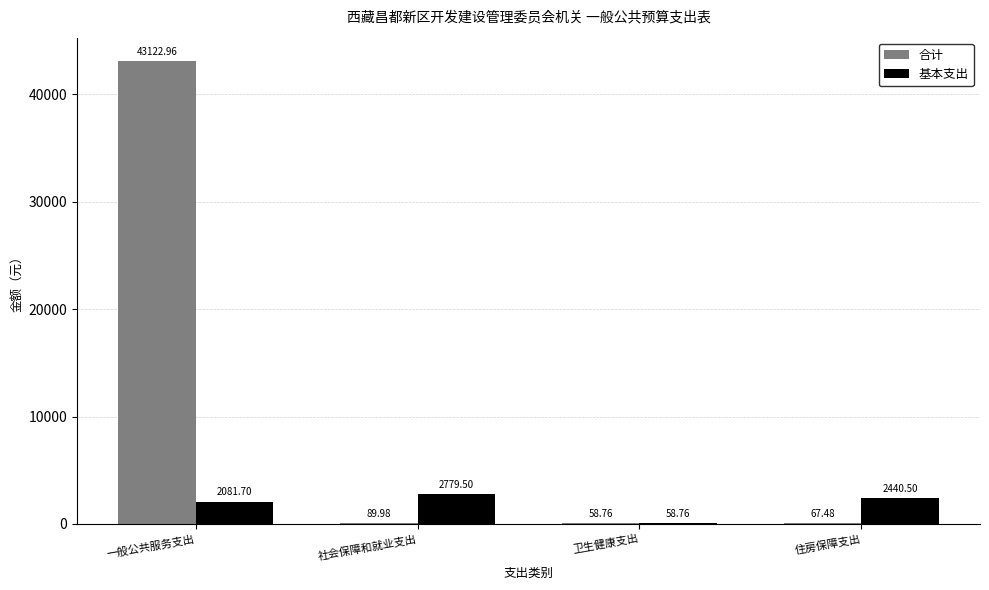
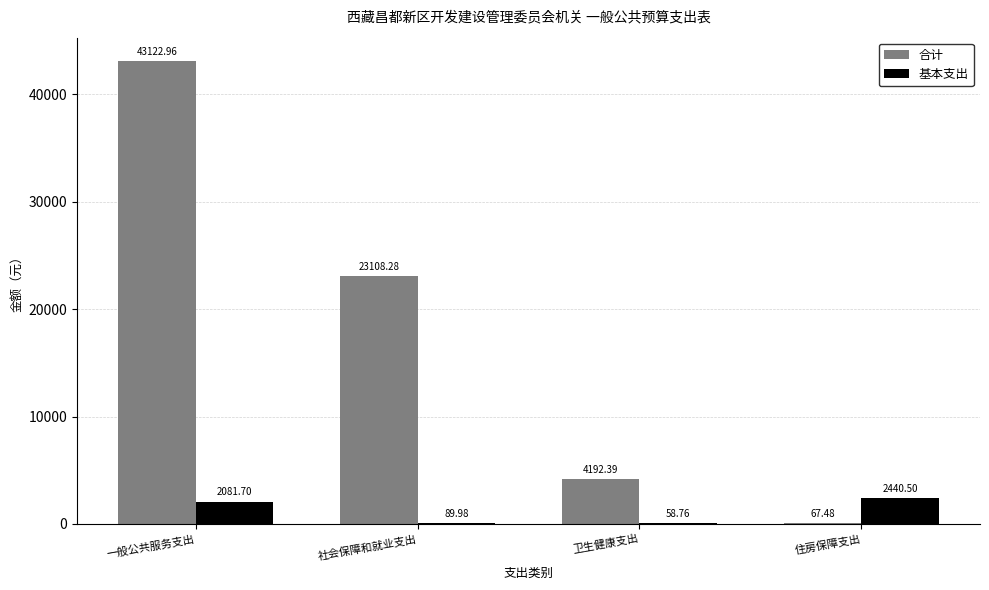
  {
    "合计": {
      "一般公共服务支出": 43122.96,
-     "社会保障和就业支出": 89.98,
-     "卫生健康支出": 58.76,
+     "社会保障和就业支出": 23108.28,
+     "卫生健康支出": 4192.39,
      "住房保障支出": 67.48
    },
    "基本支出": {
      "一般公共服务支出": 2081.70,
-     "社会保障和就业支出": 2779.50,
+     "社会保障和就业支出": 89.98,
      "卫生健康支出": 58.76,
      "住房保障支出": 2440.50
    }
  }
